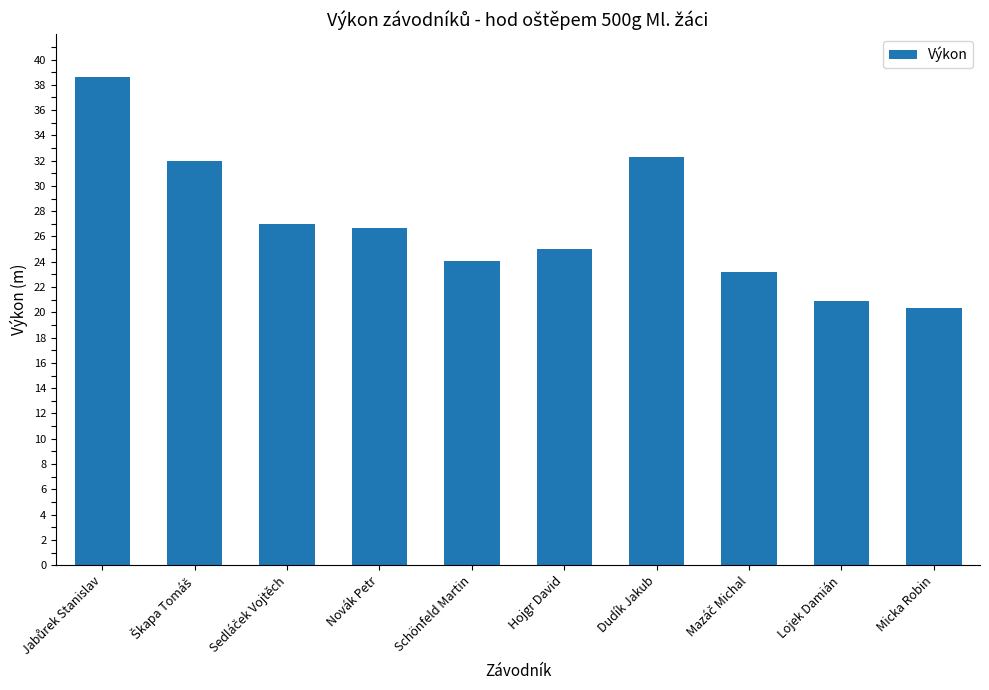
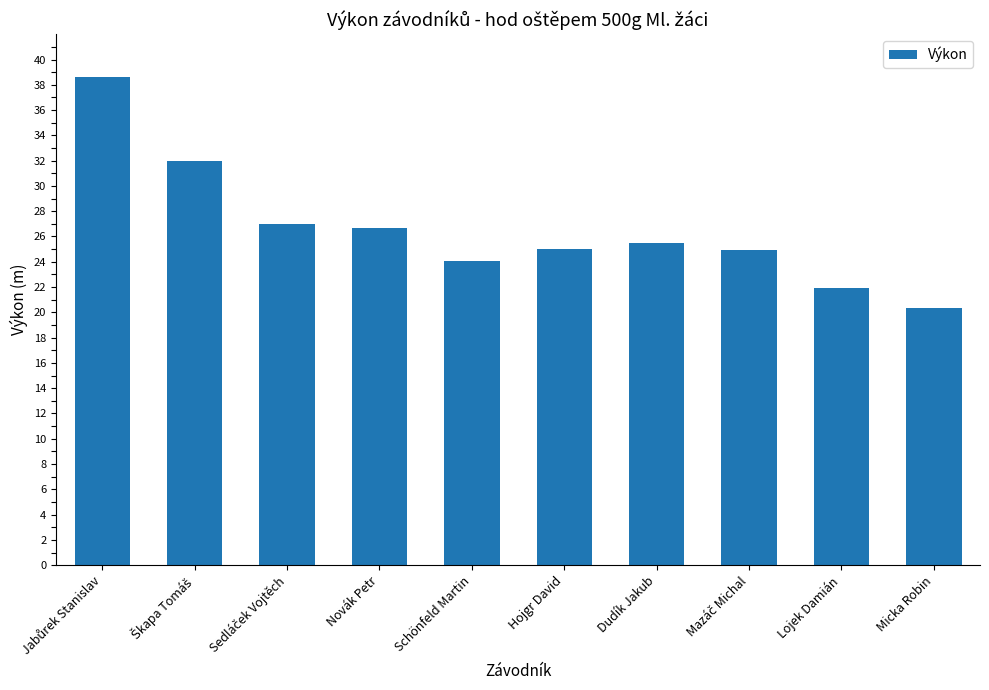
  {
    "Jabůrek Stanislav": 38.6,
    "Škapa Tomáš": 31.9,
    "Sedláček Vojtěch": 27.0,
    "Novák Petr": 26.7,
    "Schönfeld Martin": 24.1,
    "Hojgr David": 25.1,
-   "Dudík Jakub": 32.3,
-   "Mazáč Michal": 23.2,
-   "Lojek Damián": 20.9,
+   "Dudík Jakub": 25.5,
+   "Mazáč Michal": 24.9,
+   "Lojek Damián": 21.9,
    "Micka Robin": 20.3
  }
